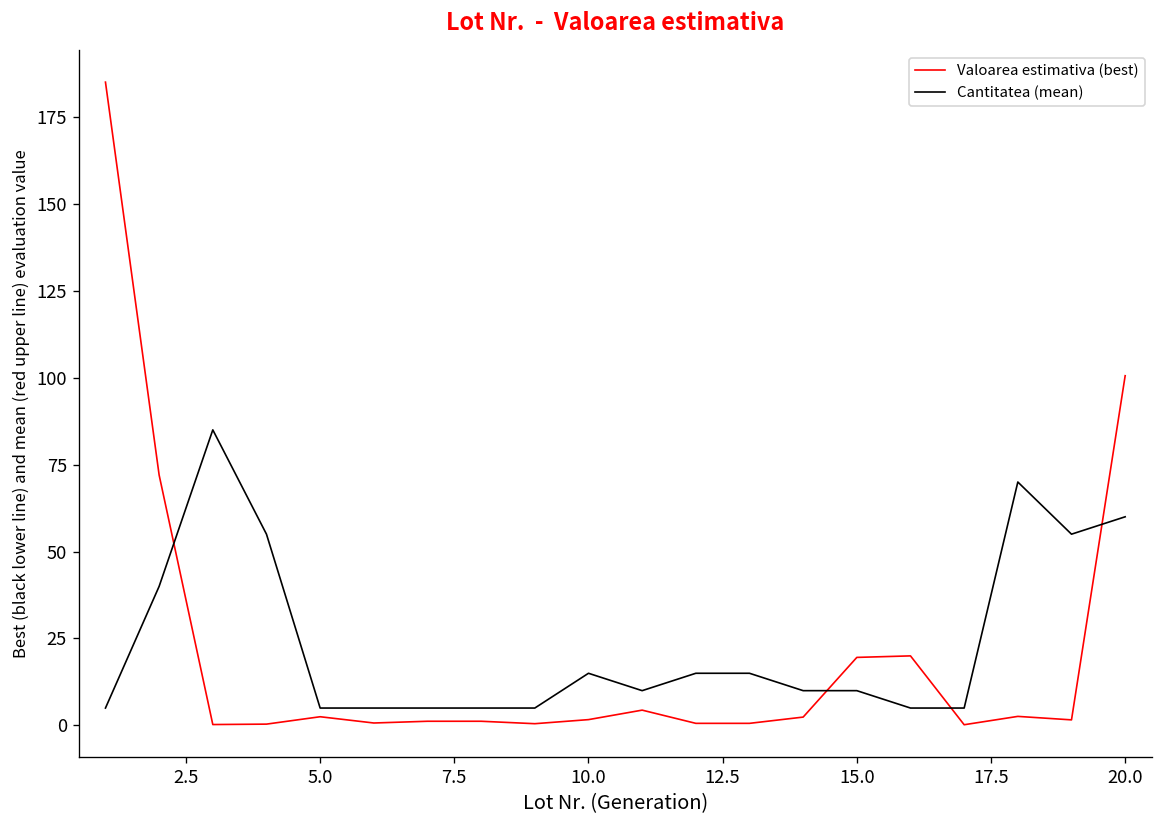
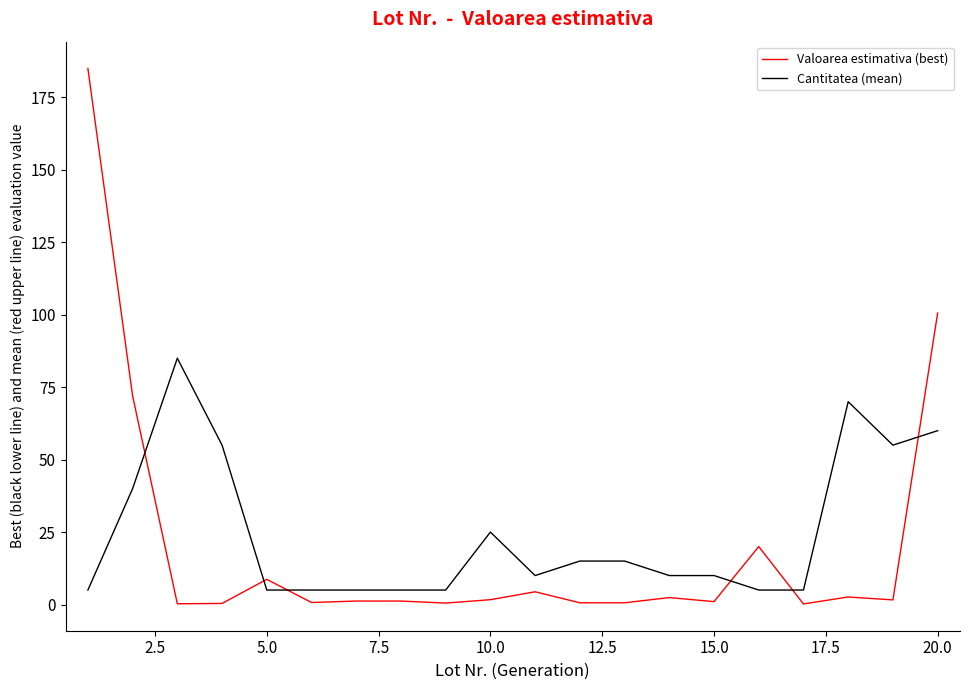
  {
    "Valoarea estimativa (best)": {
-     "5.0": 3,
+     "5.0": 9,
      "10.0": 2,
-     "15.0": 20,
+     "15.0": 1,
      "20.0": 101
    },
    "Cantitatea (mean)": {
      "5.0": 5,
-     "10.0": 15,
+     "10.0": 25,
      "15.0": 10,
      "20.0": 60
    }
  }
